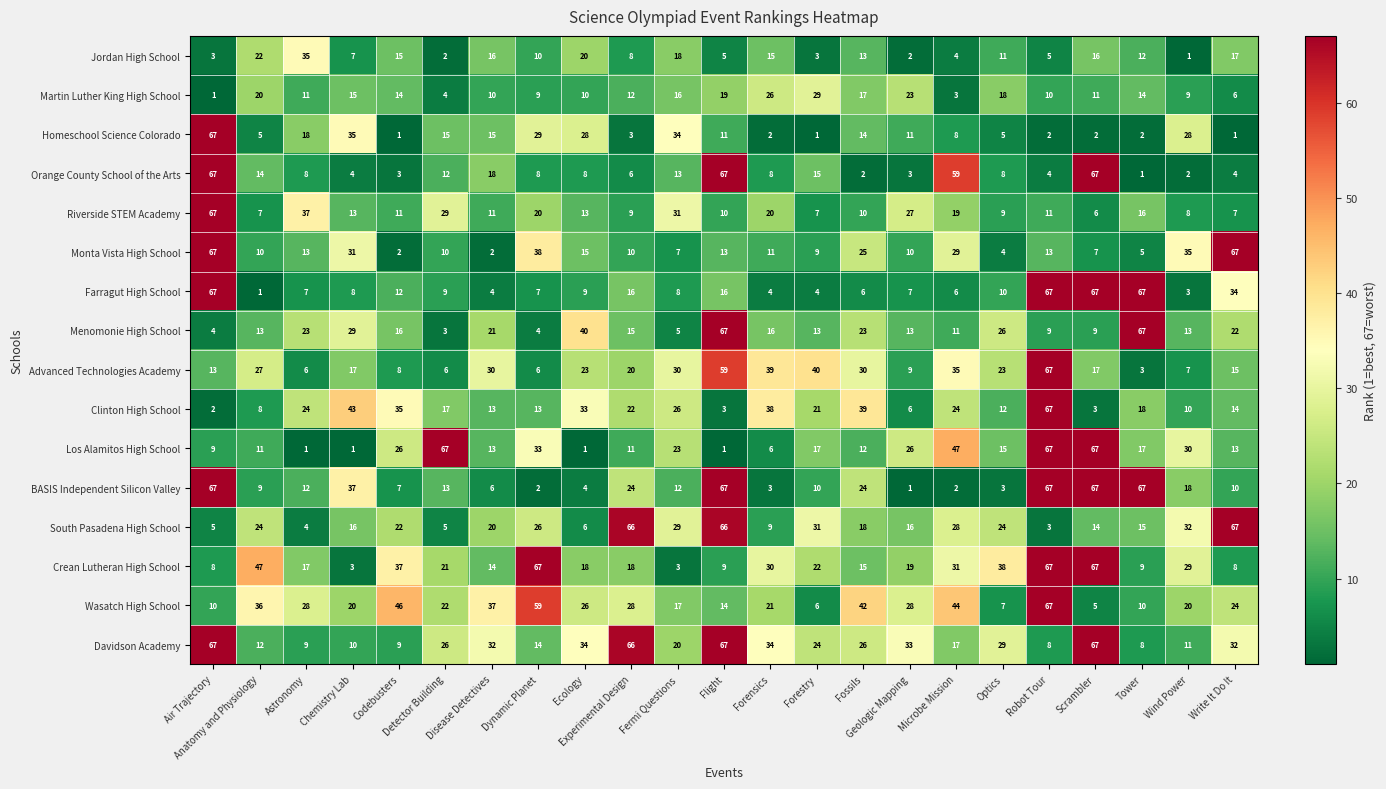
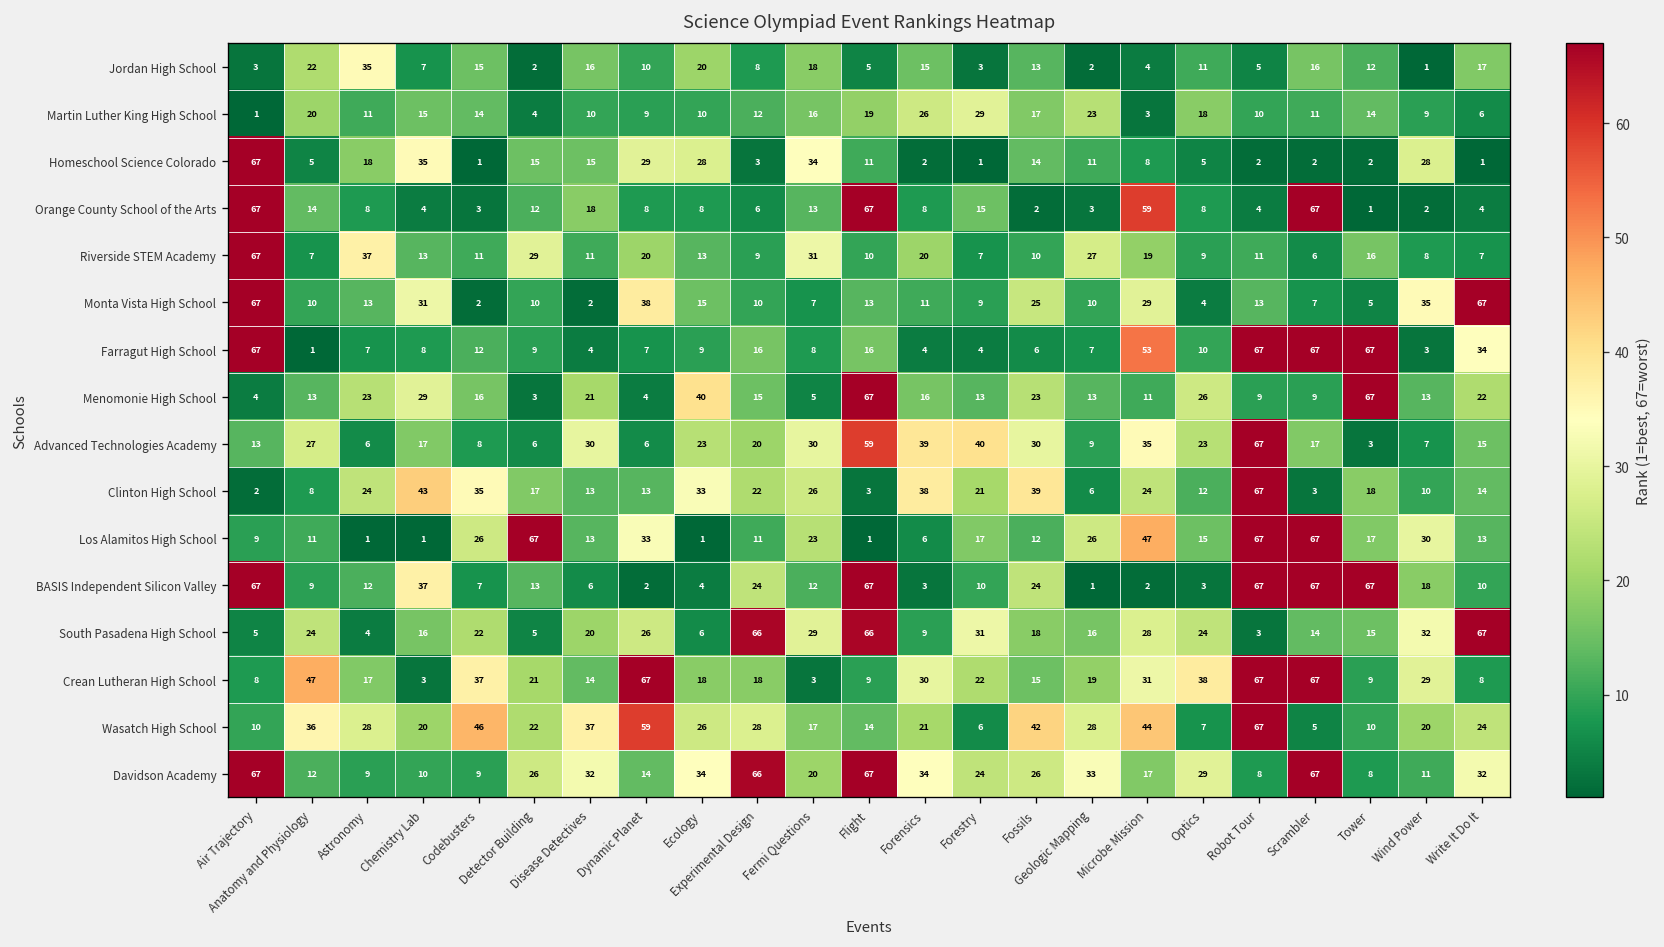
  {
    "Farragut High School": {
      "Air Trajectory": 67,
      "Anatomy and Physiology": 1,
      "Astronomy": 7,
      "Chemistry Lab": 8,
      "Codebusters": 12,
      "Detector Building": 9,
      "Disease Detectives": 4,
      "Dynamic Planet": 7,
      "Ecology": 9,
      "Experimental Design": 16,
      "Fermi Questions": 8,
      "Flight": 16,
      "Forensics": 4,
      "Forestry": 4,
      "Fossils": 6,
      "Geologic Mapping": 7,
-     "Microbe Mission": 6,
+     "Microbe Mission": 53,
      "Optics": 10,
      "Robot Tour": 67,
      "Scrambler": 67,
      "Tower": 67,
      "Wind Power": 3,
      "Write It Do It": 34
    }
  }
